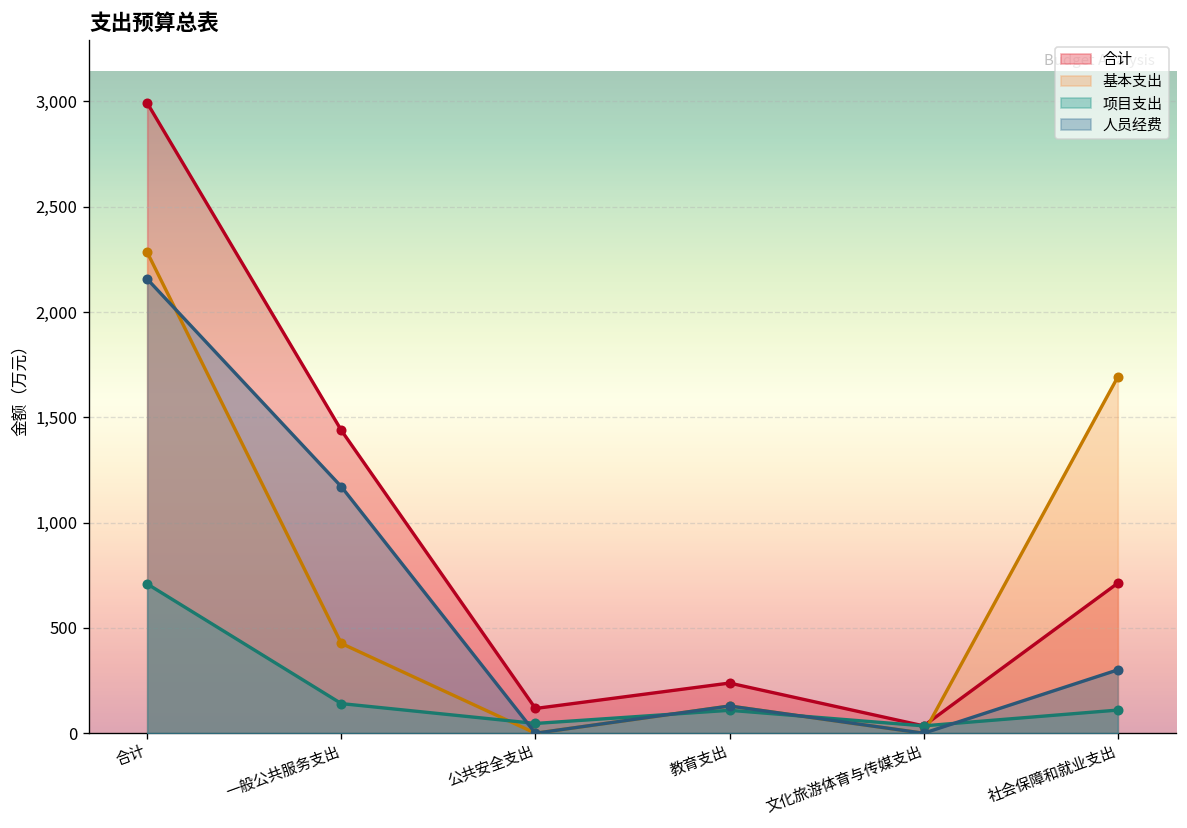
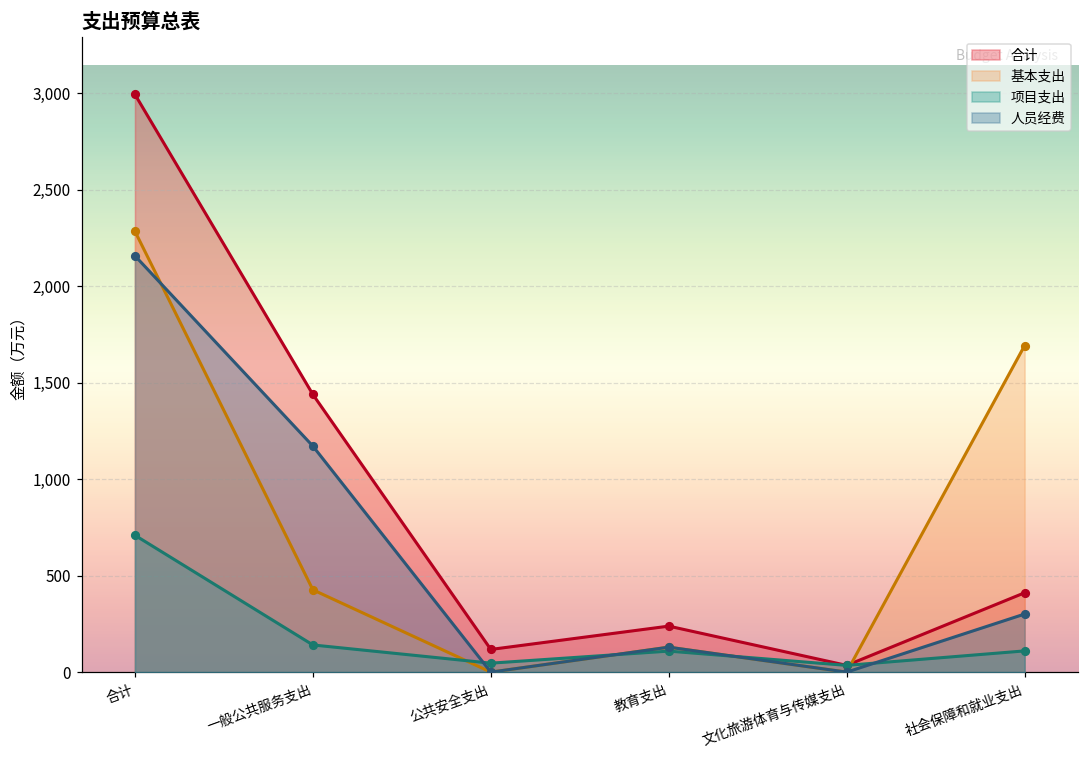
  {
    "合计": {
      "合计": "2,990",
      "一般公共服务支出": "1,440",
      "公共安全支出": "120",
      "教育支出": "240",
-     "社会保障和就业支出": "710"
+     "社会保障和就业支出": "410"
    },
    "基本支出": {
      "合计": "2,280",
      "一般公共服务支出": "430",
      "社会保障和就业支出": "1,690"
    }
  }
